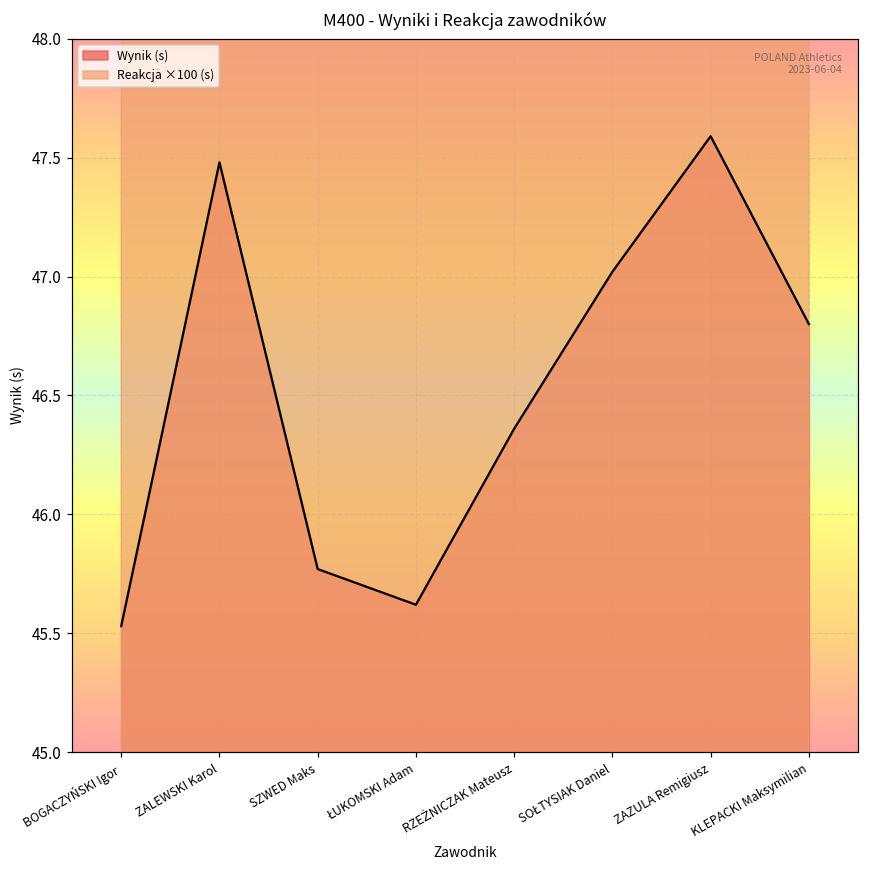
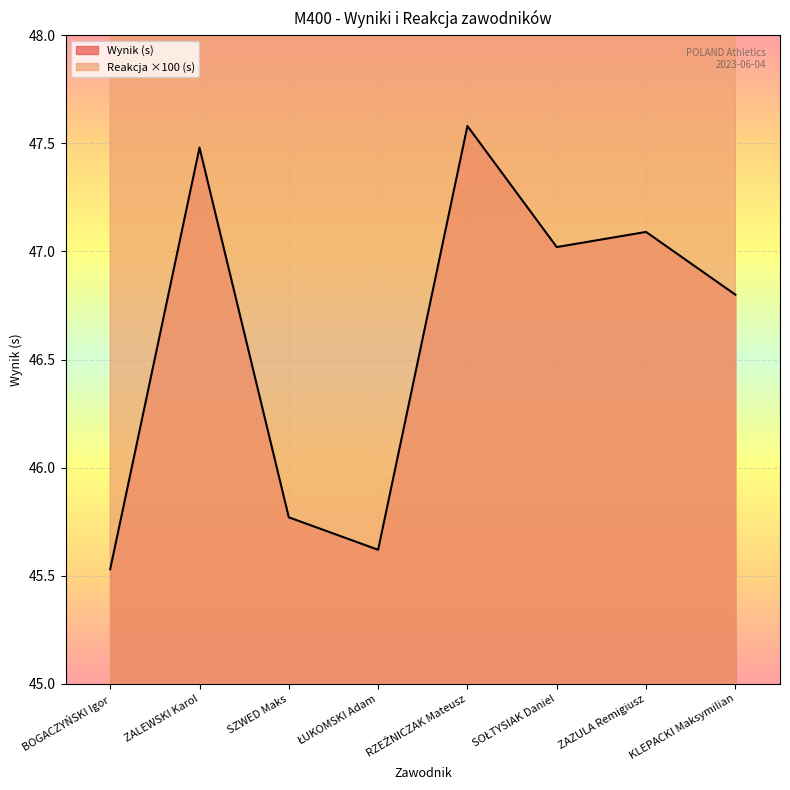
  {
    "Wynik (s)": {
      "BOGACZYŃSKI Igor": 45.53,
      "ZALEWSKI Karol": 47.48,
      "SZWED Maks": 45.77,
      "ŁUKOMSKI Adam": 45.62,
-     "RZEŹNICZAK Mateusz": 46.36,
+     "RZEŹNICZAK Mateusz": 47.58,
      "SOŁTYSIAK Daniel": 47.02,
-     "ZAZULA Remigiusz": 47.59,
+     "ZAZULA Remigiusz": 47.09,
      "KLEPACKI Maksymilian": 46.80
    }
  }
